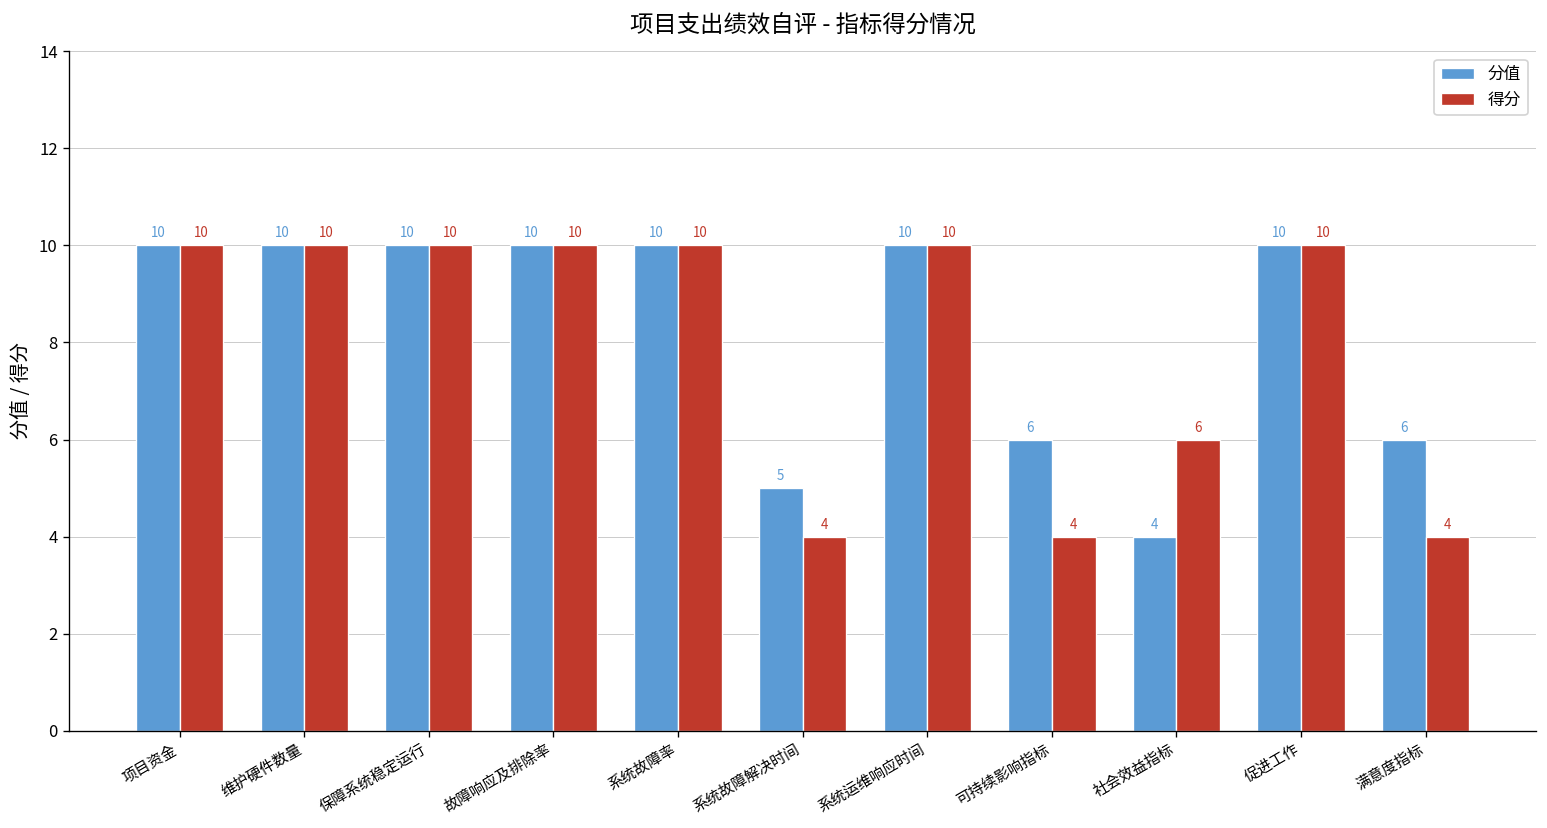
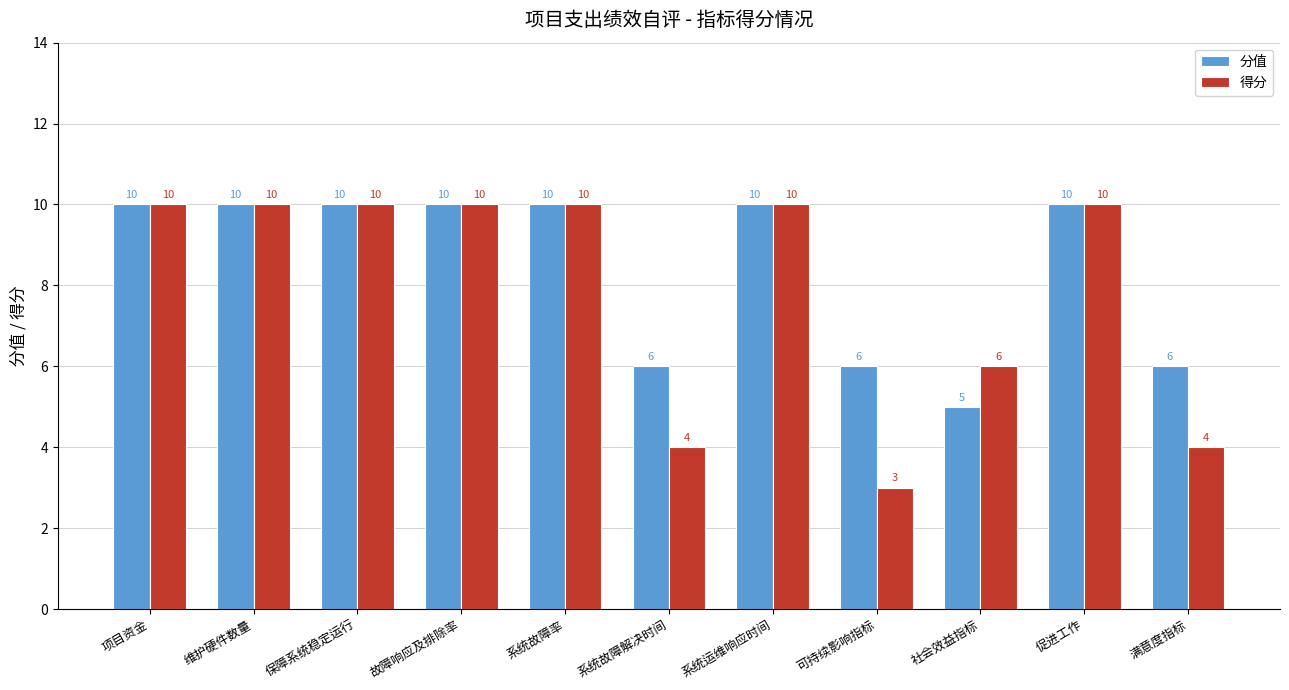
  {
    "分值": {
      "项目资金": 10,
      "维护硬件数量": 10,
      "保障系统稳定运行": 10,
      "故障响应及排除率": 10,
      "系统故障率": 10,
-     "系统故障解决时间": 5,
+     "系统故障解决时间": 6,
      "系统运维响应时间": 10,
      "可持续影响指标": 6,
-     "社会效益指标": 4,
+     "社会效益指标": 5,
      "促进工作": 10,
      "满意度指标": 6
    },
    "得分": {
      "项目资金": 10,
      "维护硬件数量": 10,
      "保障系统稳定运行": 10,
      "故障响应及排除率": 10,
      "系统故障率": 10,
      "系统故障解决时间": 4,
      "系统运维响应时间": 10,
-     "可持续影响指标": 4,
+     "可持续影响指标": 3,
      "社会效益指标": 6,
      "促进工作": 10,
      "满意度指标": 4
    }
  }
